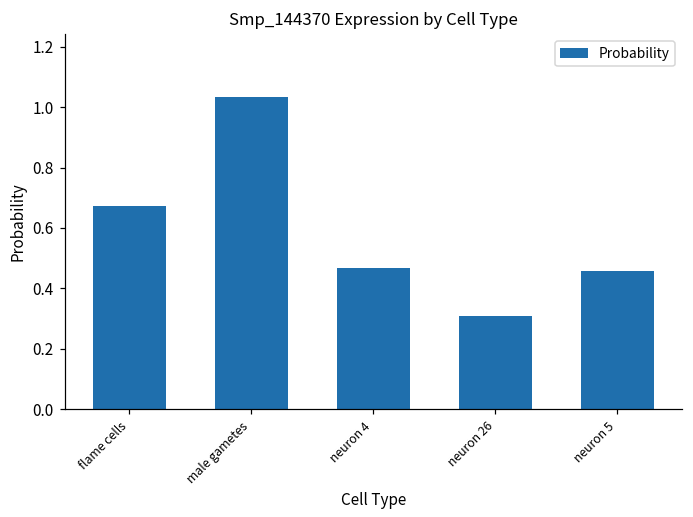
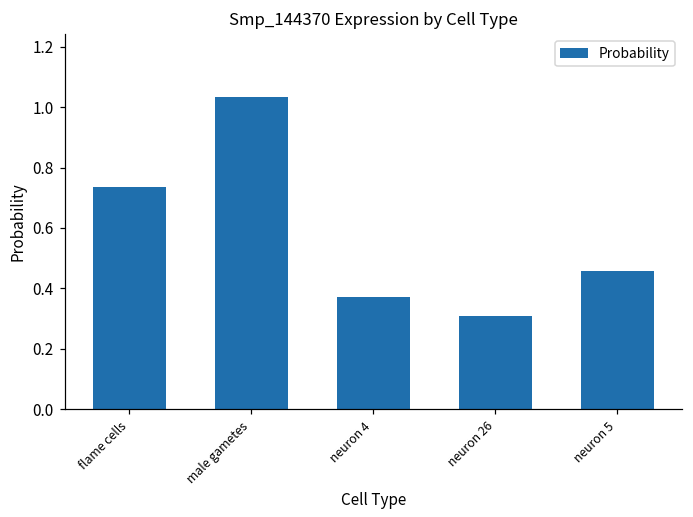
  {
-   "flame cells": 0.67,
+   "flame cells": 0.74,
    "male gametes": 1.03,
-   "neuron 4": 0.47,
+   "neuron 4": 0.37,
    "neuron 26": 0.31,
    "neuron 5": 0.46
  }
